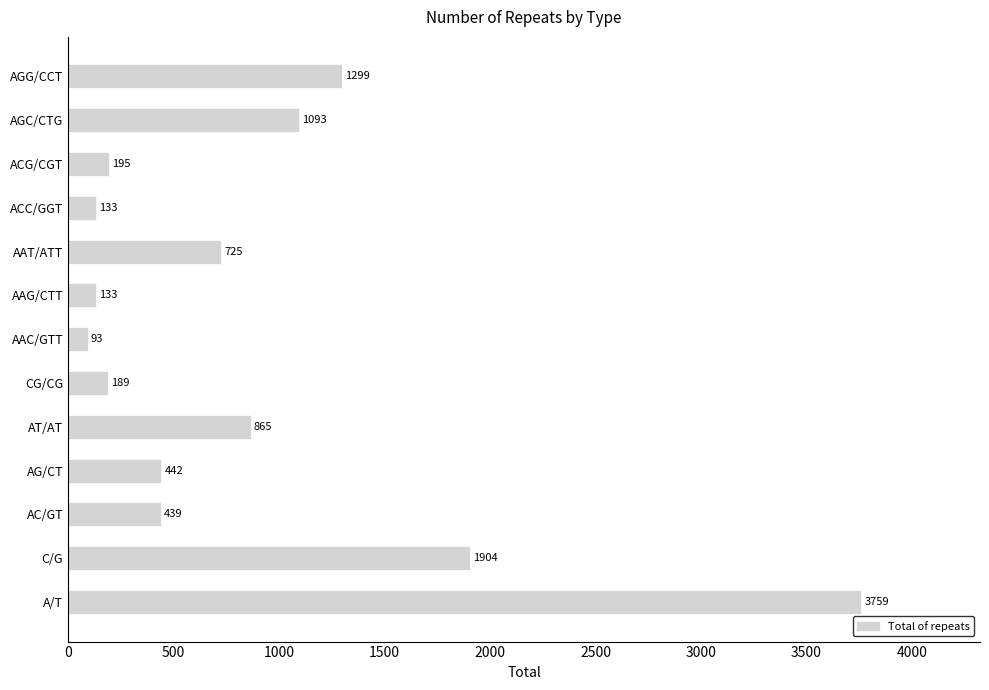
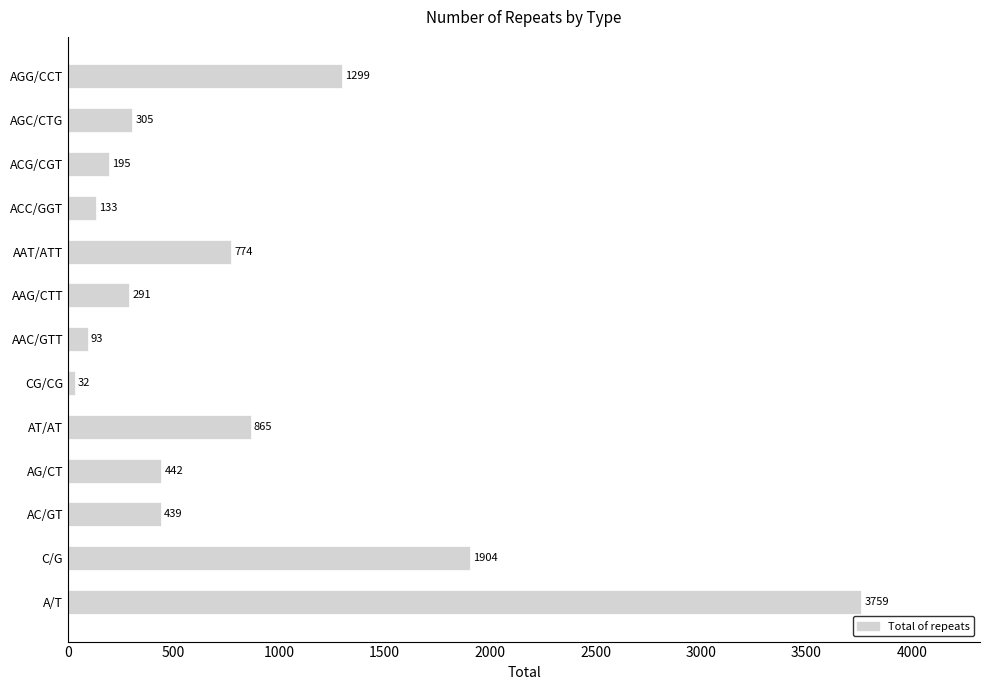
  {
    "AGG/CCT": 1299,
-   "AGC/CTG": 1093,
+   "AGC/CTG": 305,
    "ACG/CGT": 195,
    "ACC/GGT": 133,
-   "AAT/ATT": 725,
-   "AAG/CTT": 133,
+   "AAT/ATT": 774,
+   "AAG/CTT": 291,
    "AAC/GTT": 93,
-   "CG/CG": 189,
+   "CG/CG": 32,
    "AT/AT": 865,
    "AG/CT": 442,
    "AC/GT": 439,
    "C/G": 1904,
    "A/T": 3759
  }
